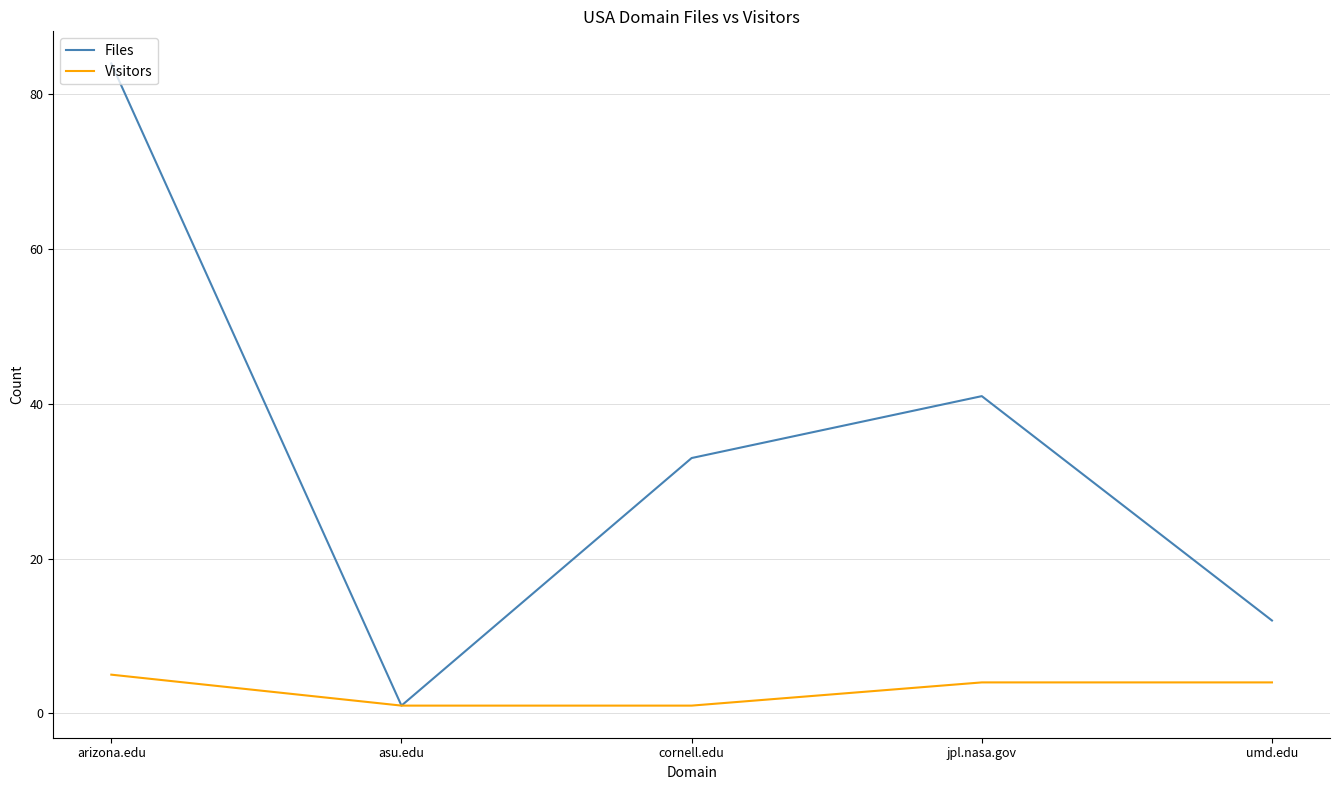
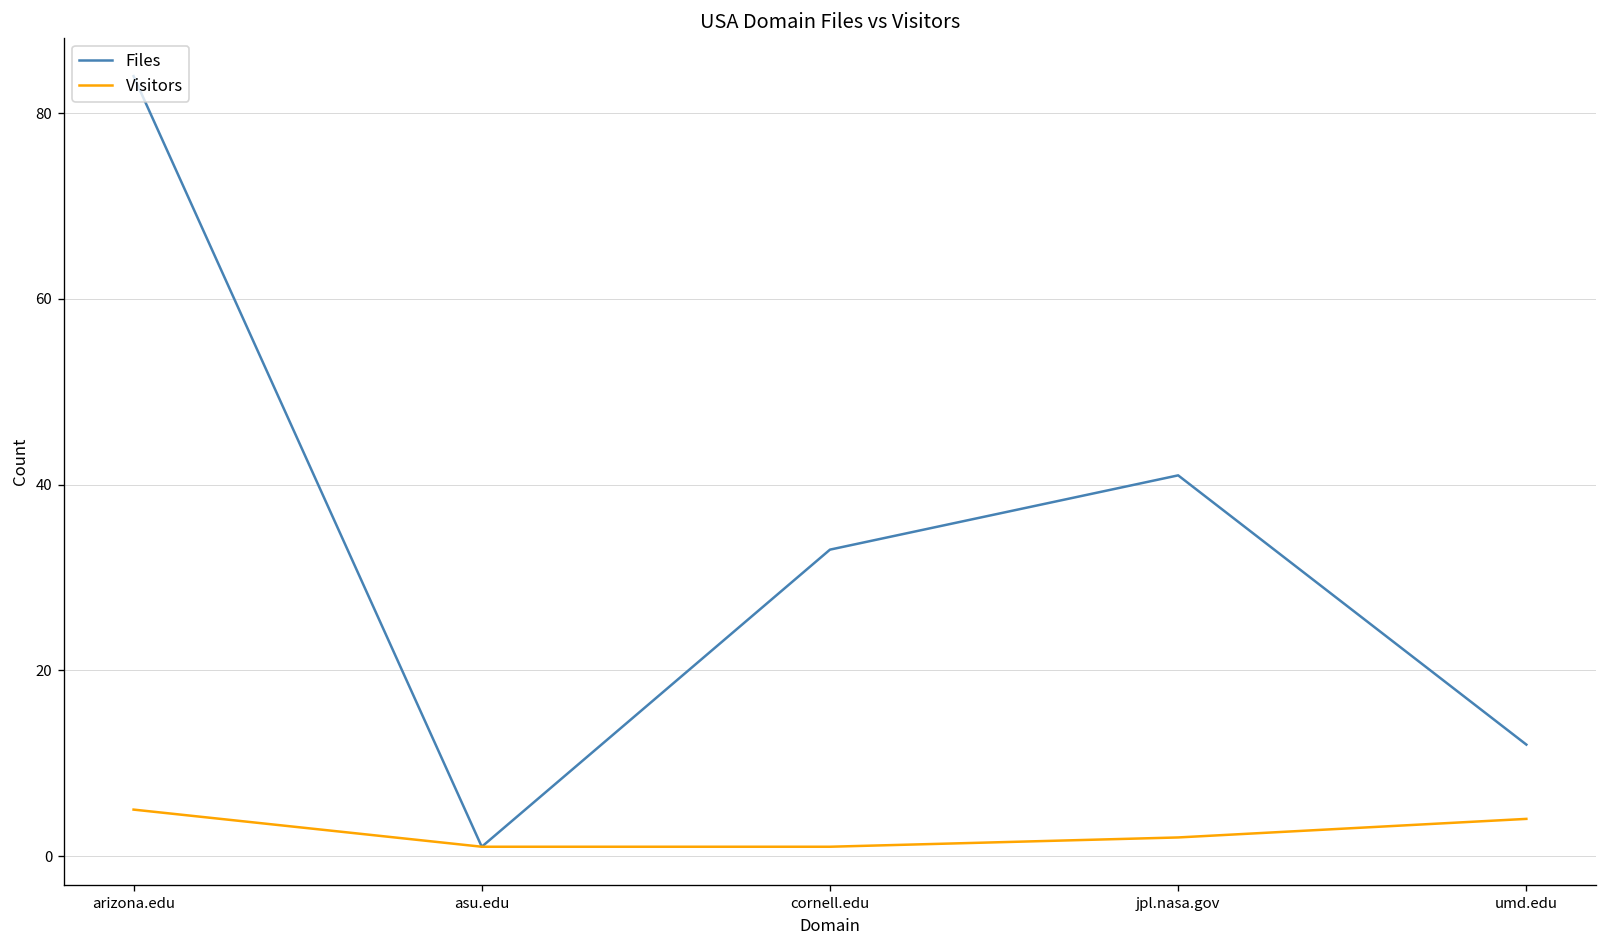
  {
    "Files": {
      "cornell.edu": 33,
      "jpl.nasa.gov": 41,
      "umd.edu": 12
    },
    "Visitors": {
      "arizona.edu": 5,
      "cornell.edu": 1,
-     "jpl.nasa.gov": 4,
+     "jpl.nasa.gov": 2,
      "umd.edu": 4
    }
  }
